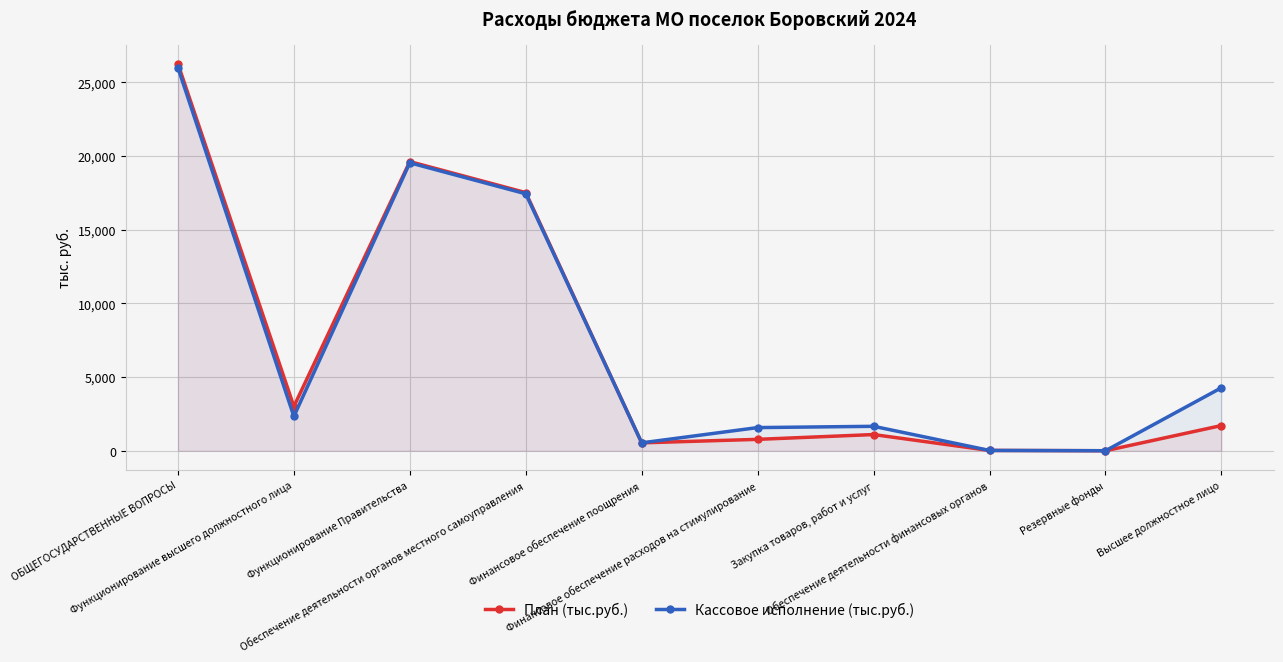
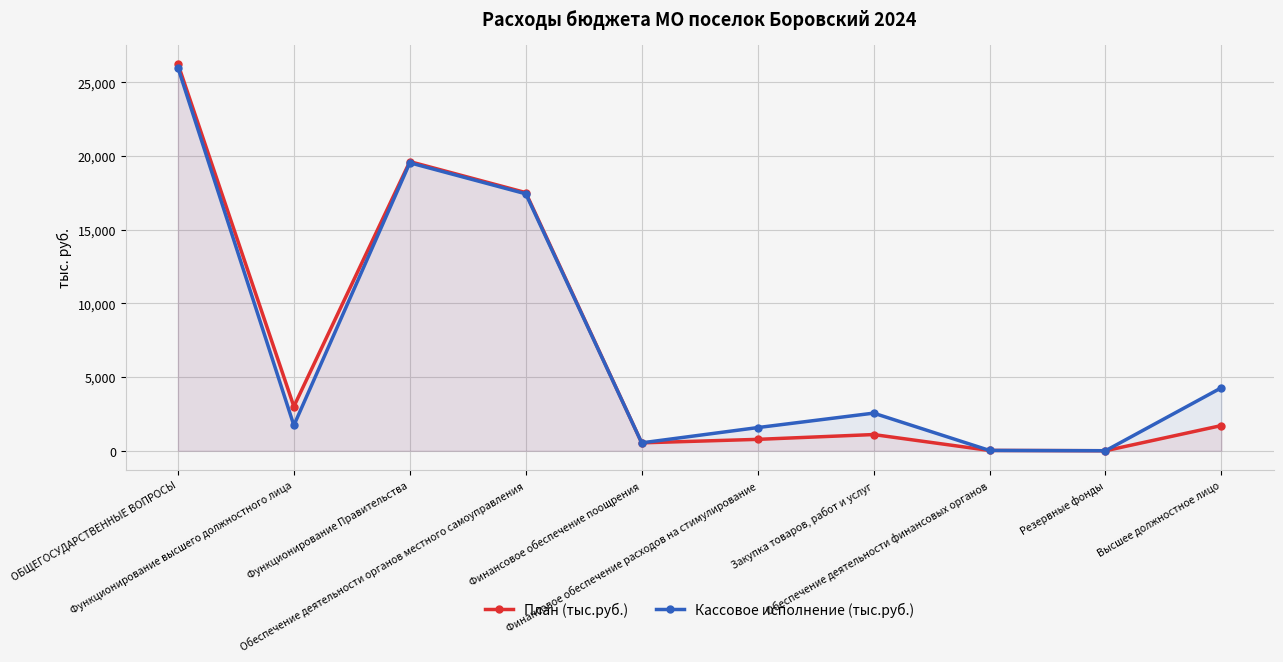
  {
    "План (тыс.руб.)": {
      "ОБЩЕГОСУДАРСТВЕННЫЕ ВОПРОСЫ": "26,200",
      "Функционирование высшего должностного лица": "3,000",
      "Финансовое обеспечение расходов на стимулирование": "800",
      "Закупка товаров, работ и услуг": "1,100",
      "Высшее должностное лицо": "1,700"
    },
    "Кассовое исполнение (тыс.руб.)": {
      "ОБЩЕГОСУДАРСТВЕННЫЕ ВОПРОСЫ": "26,000",
-     "Функционирование высшего должностного лица": "2,300",
+     "Функционирование высшего должностного лица": "1,700",
      "Финансовое обеспечение расходов на стимулирование": "1,600",
-     "Закупка товаров, работ и услуг": "1,700",
+     "Закупка товаров, работ и услуг": "2,600",
      "Высшее должностное лицо": "4,300"
    }
  }
